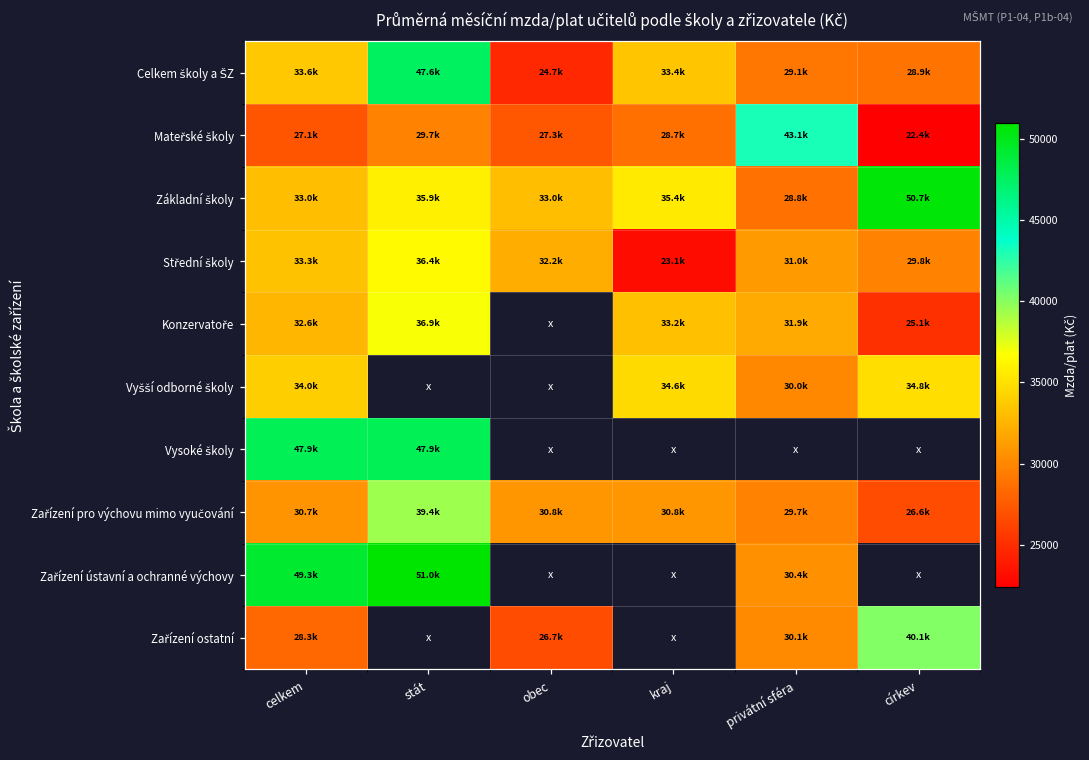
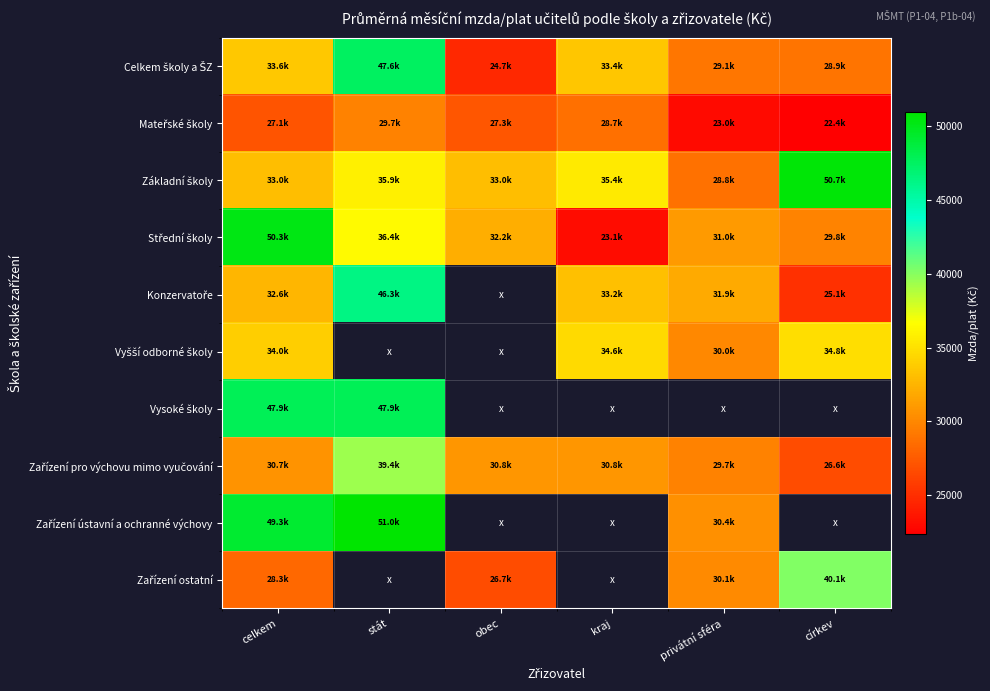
  {
    "Celkem školy a ŠZ": {
      "celkem": "33.6k",
      "stát": "47.6k",
      "obec": "24.7k",
      "kraj": "33.4k",
      "privátní sféra": "29.1k",
      "církev": "28.9k"
    },
    "Mateřské školy": {
      "celkem": "27.1k",
      "stát": "29.7k",
      "obec": "27.3k",
      "kraj": "28.7k",
-     "privátní sféra": "43.1k",
+     "privátní sféra": "23.0k",
      "církev": "22.4k"
    },
    "Základní školy": {
      "celkem": "33.0k",
      "stát": "35.9k",
      "obec": "33.0k",
      "kraj": "35.4k",
      "privátní sféra": "28.8k",
      "církev": "50.7k"
    },
    "Střední školy": {
-     "celkem": "33.3k",
+     "celkem": "50.3k",
      "stát": "36.4k",
      "obec": "32.2k",
      "kraj": "23.1k",
      "privátní sféra": "31.0k",
      "církev": "29.8k"
    },
    "Konzervatoře": {
      "celkem": "32.6k",
-     "stát": "36.9k",
+     "stát": "46.3k",
      "kraj": "33.2k",
      "privátní sféra": "31.9k",
      "církev": "25.1k"
    },
    "Vyšší odborné školy": {
      "celkem": "34.0k",
      "kraj": "34.6k",
      "privátní sféra": "30.0k",
      "církev": "34.8k"
    },
    "Vysoké školy": {
      "celkem": "47.9k",
      "stát": "47.9k"
    },
    "Zařízení pro výchovu mimo vyučování": {
      "celkem": "30.7k",
      "stát": "39.4k",
      "obec": "30.8k",
      "kraj": "30.8k",
      "privátní sféra": "29.7k",
      "církev": "26.6k"
    },
    "Zařízení ústavní a ochranné výchovy": {
      "celkem": "49.3k",
      "stát": "51.0k",
      "privátní sféra": "30.4k"
    },
    "Zařízení ostatní": {
      "celkem": "28.3k",
      "obec": "26.7k",
      "privátní sféra": "30.1k",
      "církev": "40.1k"
    }
  }
